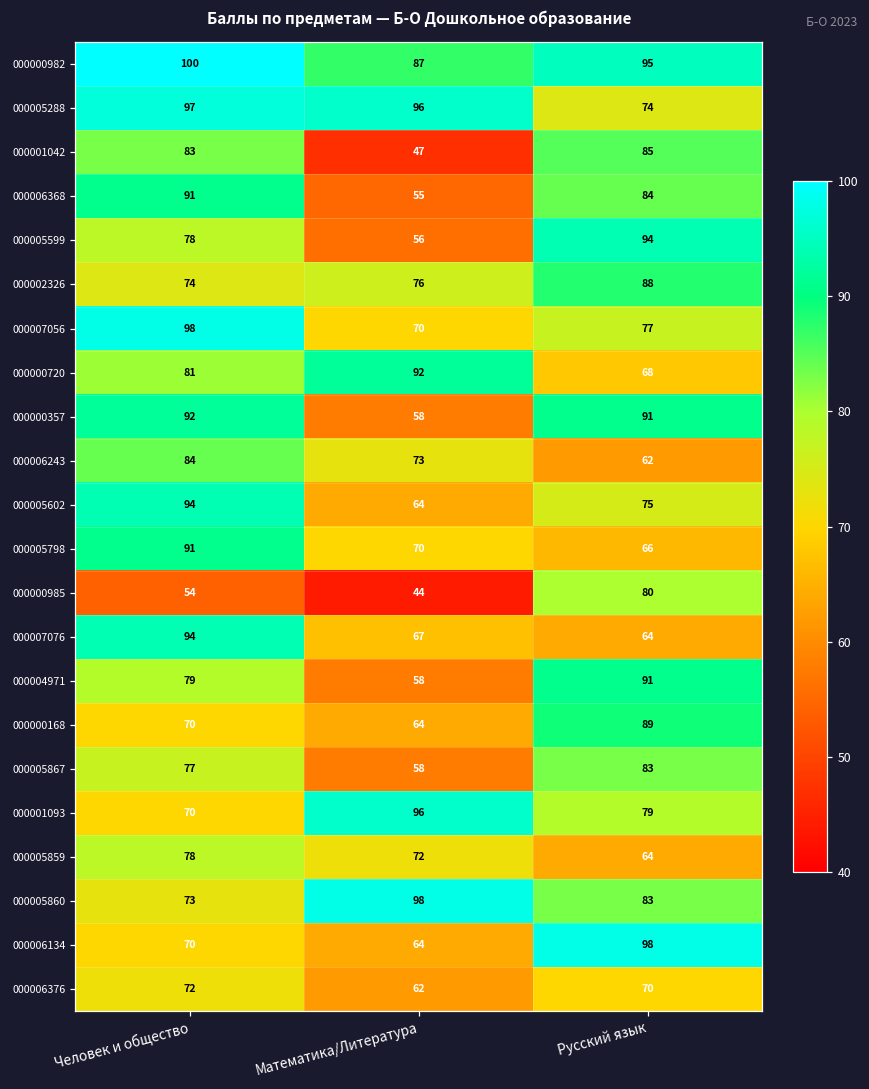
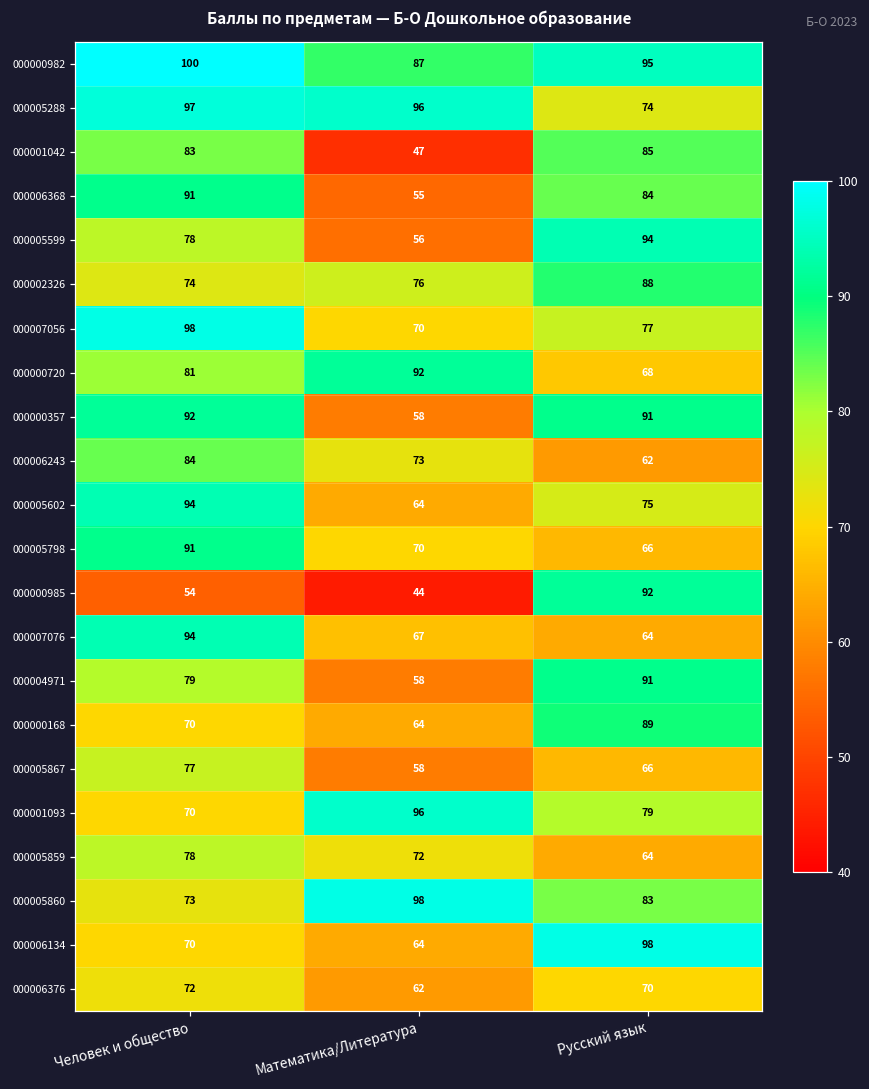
  {
    "000000982": {
      "Человек и общество": 100,
      "Математика/Литература": 87,
      "Русский язык": 95
    },
    "000005288": {
      "Человек и общество": 97,
      "Математика/Литература": 96,
      "Русский язык": 74
    },
    "000001042": {
      "Человек и общество": 83,
      "Математика/Литература": 47,
      "Русский язык": 85
    },
    "000006368": {
      "Человек и общество": 91,
      "Математика/Литература": 55,
      "Русский язык": 84
    },
    "000005599": {
      "Человек и общество": 78,
      "Математика/Литература": 56,
      "Русский язык": 94
    },
    "000002326": {
      "Человек и общество": 74,
      "Математика/Литература": 76,
      "Русский язык": 88
    },
    "000007056": {
      "Человек и общество": 98,
      "Математика/Литература": 70,
      "Русский язык": 77
    },
    "000000720": {
      "Человек и общество": 81,
      "Математика/Литература": 92,
      "Русский язык": 68
    },
    "000000357": {
      "Человек и общество": 92,
      "Математика/Литература": 58,
      "Русский язык": 91
    },
    "000006243": {
      "Человек и общество": 84,
      "Математика/Литература": 73,
      "Русский язык": 62
    },
    "000005602": {
      "Человек и общество": 94,
      "Математика/Литература": 64,
      "Русский язык": 75
    },
    "000005798": {
      "Человек и общество": 91,
      "Математика/Литература": 70,
      "Русский язык": 66
    },
    "000000985": {
      "Человек и общество": 54,
      "Математика/Литература": 44,
-     "Русский язык": 80
+     "Русский язык": 92
    },
    "000007076": {
      "Человек и общество": 94,
      "Математика/Литература": 67,
      "Русский язык": 64
    },
    "000004971": {
      "Человек и общество": 79,
      "Математика/Литература": 58,
      "Русский язык": 91
    },
    "000000168": {
      "Человек и общество": 70,
      "Математика/Литература": 64,
      "Русский язык": 89
    },
    "000005867": {
      "Человек и общество": 77,
      "Математика/Литература": 58,
-     "Русский язык": 83
+     "Русский язык": 66
    },
    "000001093": {
      "Человек и общество": 70,
      "Математика/Литература": 96,
      "Русский язык": 79
    },
    "000005859": {
      "Человек и общество": 78,
      "Математика/Литература": 72,
      "Русский язык": 64
    },
    "000005860": {
      "Человек и общество": 73,
      "Математика/Литература": 98,
      "Русский язык": 83
    },
    "000006134": {
      "Человек и общество": 70,
      "Математика/Литература": 64,
      "Русский язык": 98
    },
    "000006376": {
      "Человек и общество": 72,
      "Математика/Литература": 62,
      "Русский язык": 70
    }
  }
